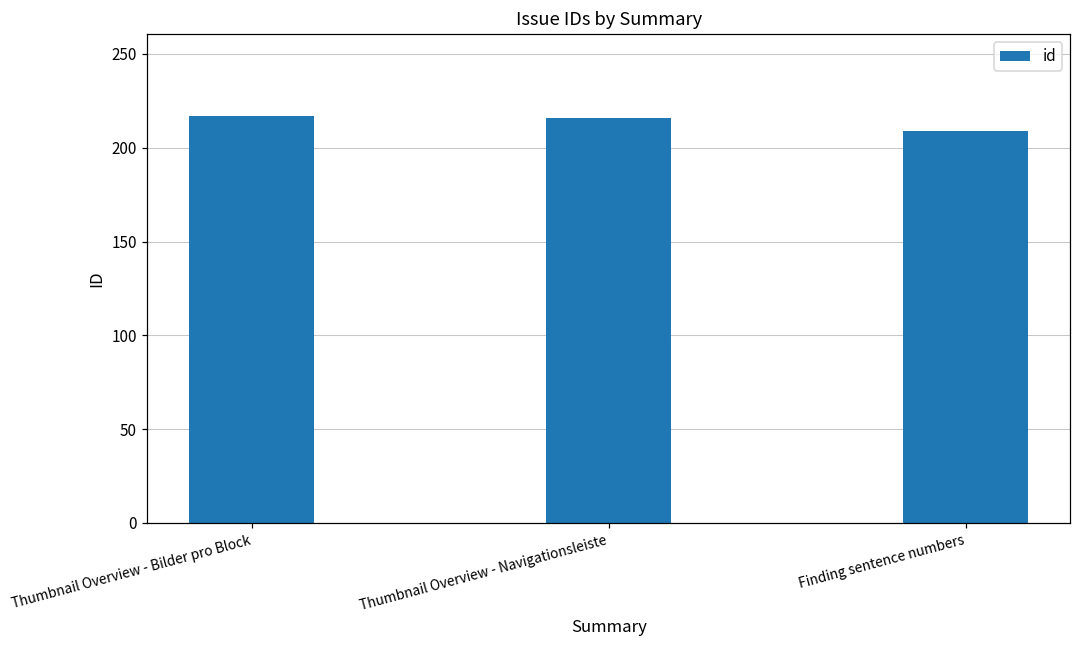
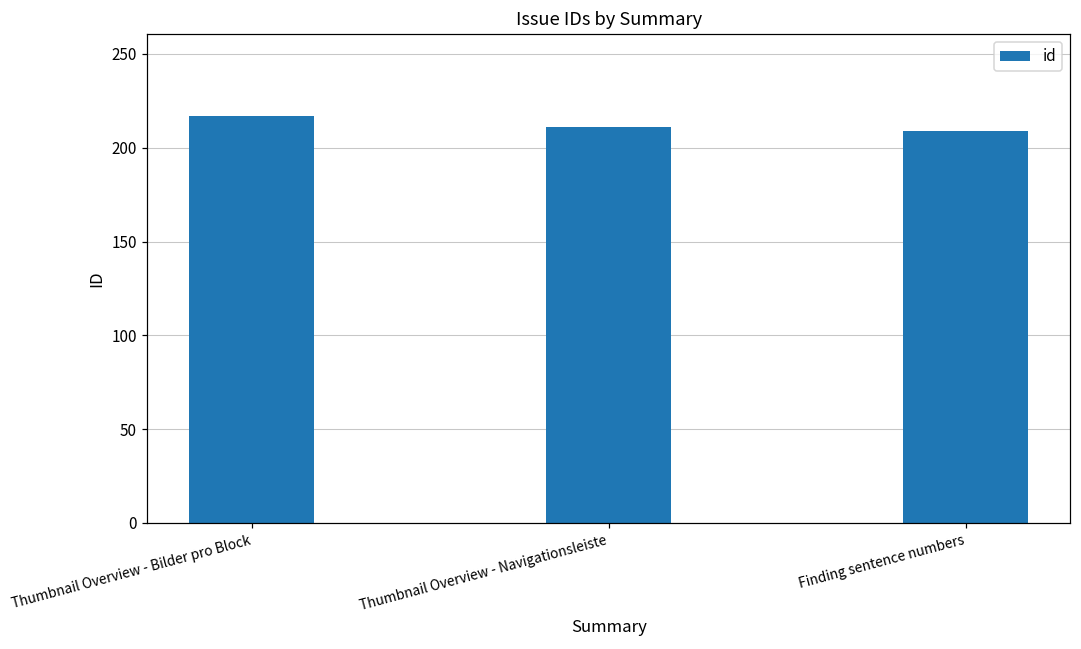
  {
    "Thumbnail Overview - Bilder pro Block": 217,
-   "Thumbnail Overview - Navigationsleiste": 216,
+   "Thumbnail Overview - Navigationsleiste": 211,
    "Finding sentence numbers": 209
  }
